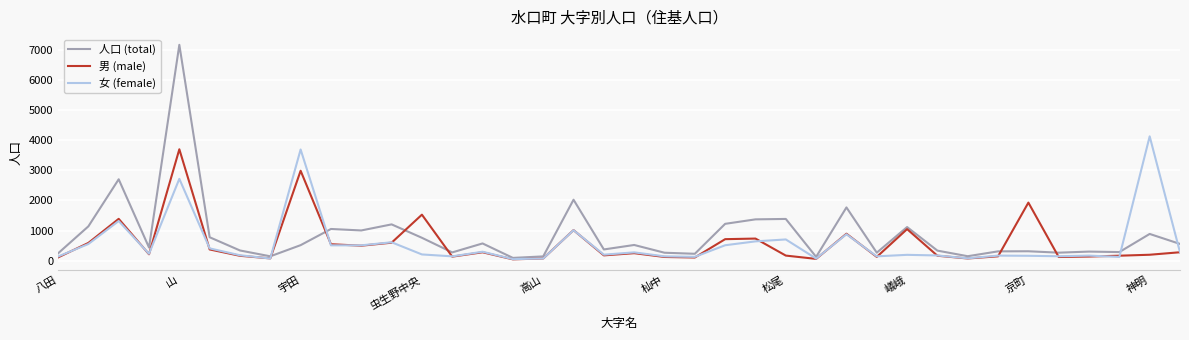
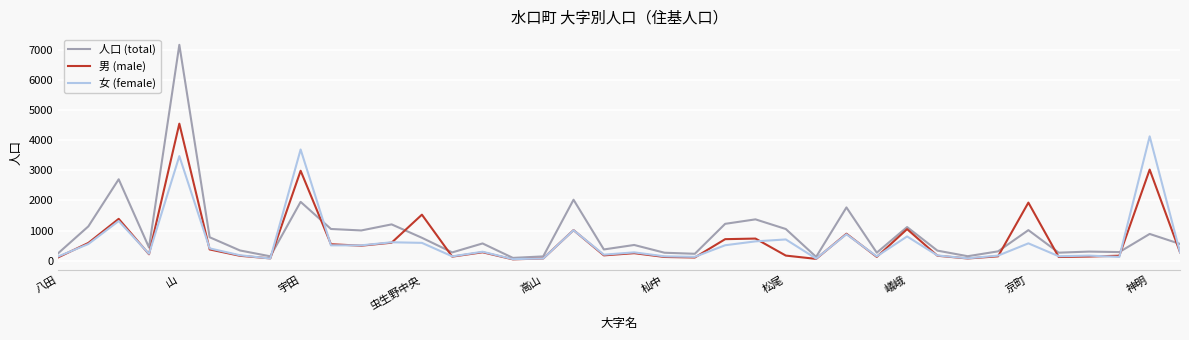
  {
    "人口 (total)": {
      "八田": 200,
      "山": 7200,
-     "宇田": 500,
+     "宇田": 2000,
      "虫生野中央": 800,
      "杣中": 300,
-     "松尾": 1400,
-     "京町": 300,
+     "松尾": 1100,
+     "京町": 1000,
      "神明": 900
    },
    "男 (male)": {
-     "山": 3700,
+     "山": 4600,
      "宇田": 3000,
      "虫生野中央": 1500,
      "松尾": 200,
      "京町": 1900,
-     "神明": 200
+     "神明": 3000
    },
    "女 (female)": {
-     "山": 2700,
+     "山": 3500,
      "宇田": 3700,
-     "虫生野中央": 200,
+     "虫生野中央": 600,
      "松尾": 700,
-     "嶬峨": 200,
-     "京町": 200,
+     "嶬峨": 800,
+     "京町": 600,
      "神明": 4100
    }
  }
